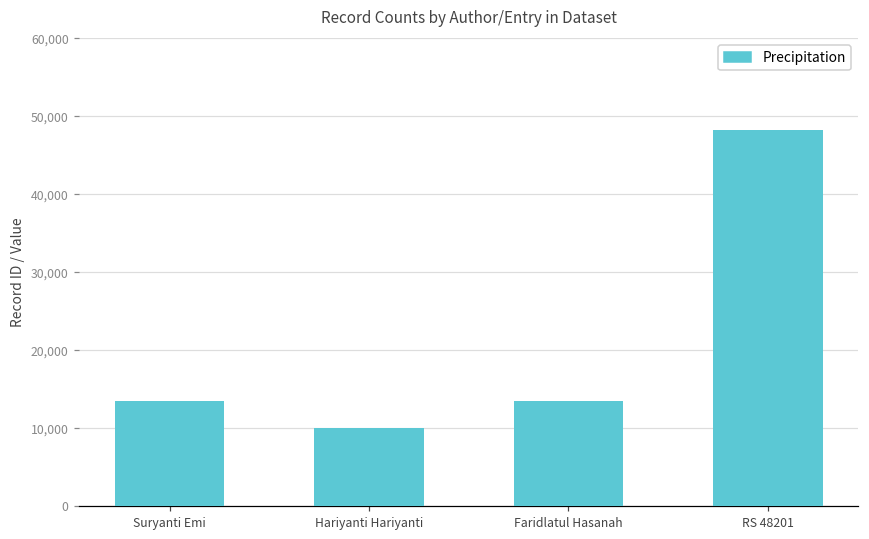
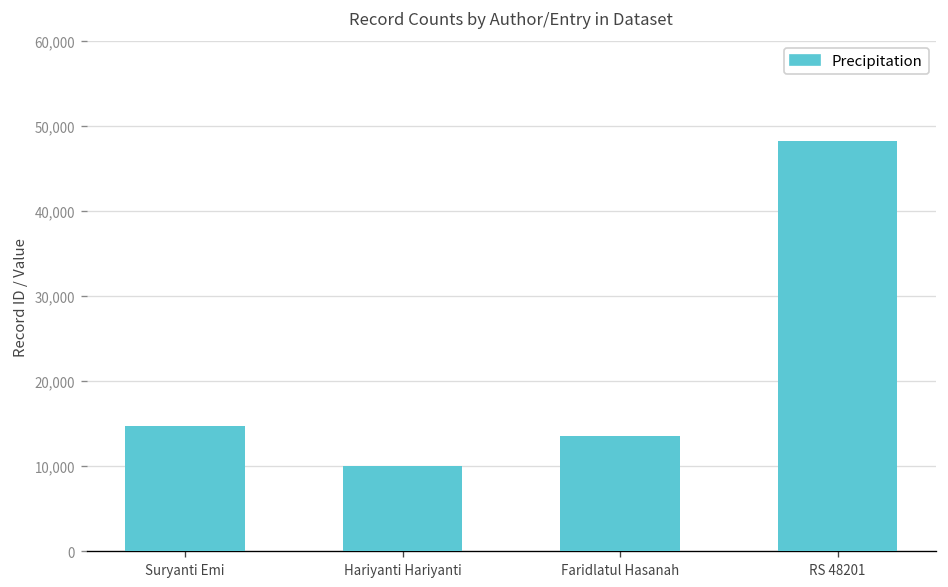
  {
-   "Suryanti Emi": "14,000",
+   "Suryanti Emi": "15,000",
    "Hariyanti Hariyanti": "10,000",
    "Faridlatul Hasanah": "14,000",
    "RS 48201": "48,000"
  }
